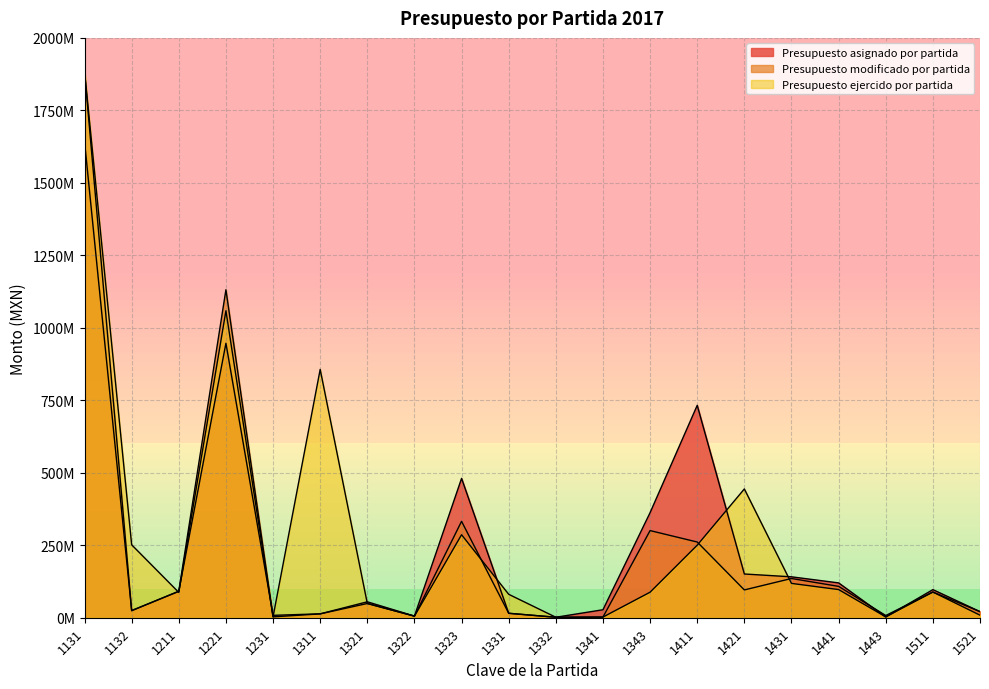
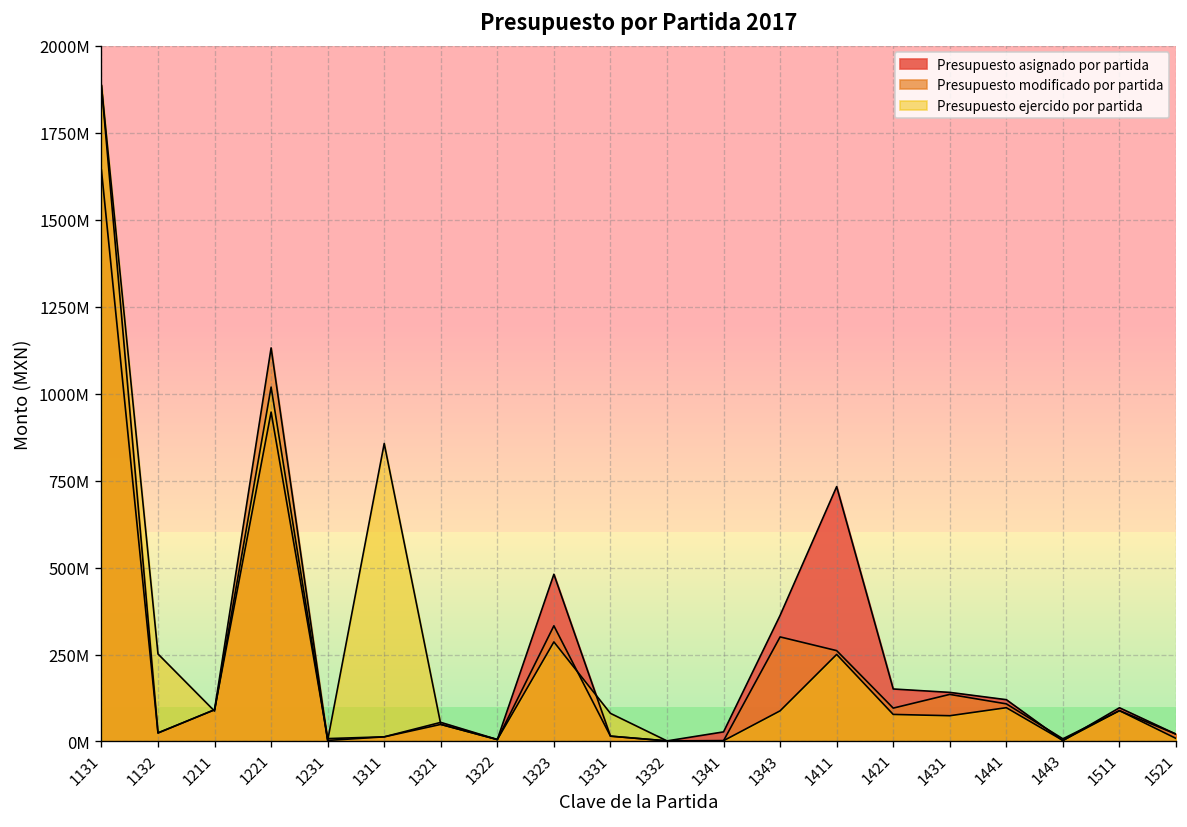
  {
    "Presupuesto ejercido por partida": {
      "1132": 250000000,
-     "1221": 1060000000,
+     "1221": 1020000000,
      "1311": 860000000,
      "1323": 290000000,
      "1331": 80000000,
      "1343": 90000000,
      "1411": 250000000,
-     "1421": 440000000,
-     "1431": 120000000,
+     "1421": 80000000,
+     "1431": 70000000,
      "1441": 100000000,
      "1521": 10000000
    }
  }
